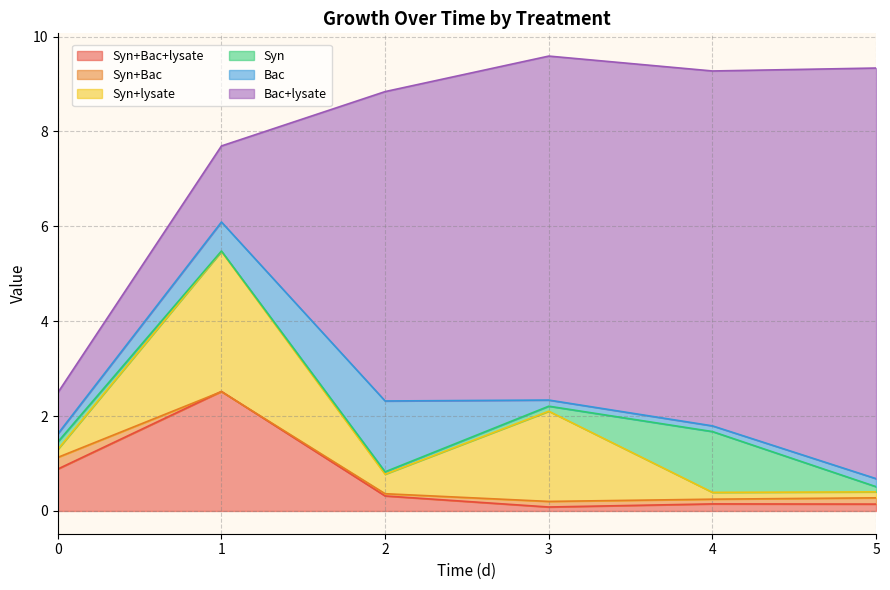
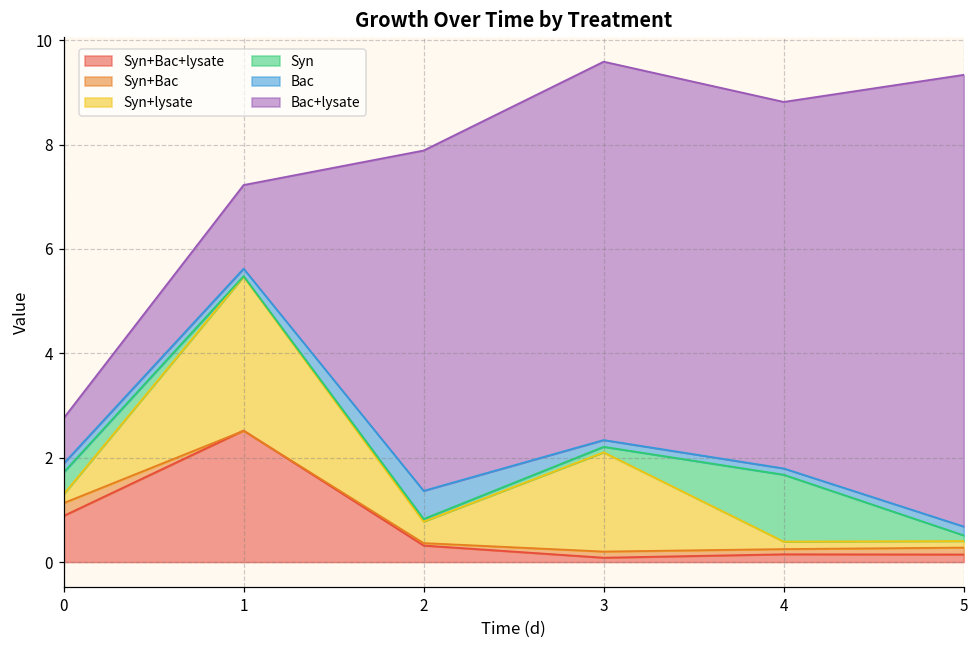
  {
    "Syn+lysate": {
      "0": 0.2,
      "3": 1.9,
      "4": 0.1,
      "5": 0.1
    },
    "Syn": {
-     "0": 0.2,
+     "0": 0.4,
      "3": 0.1,
      "4": 1.3,
      "5": 0.1
    },
    "Bac": {
      "0": 0.2,
-     "1": 0.6,
-     "2": 1.5,
+     "1": 0.1,
+     "2": 0.5,
      "3": 0.1,
      "4": 0.1,
      "5": 0.2
    },
    "Bac+lysate": {
      "0": 0.9,
      "1": 1.6,
      "2": 6.5,
      "3": 7.3,
-     "4": 7.5,
+     "4": 7.0,
      "5": 8.7
    }
  }
